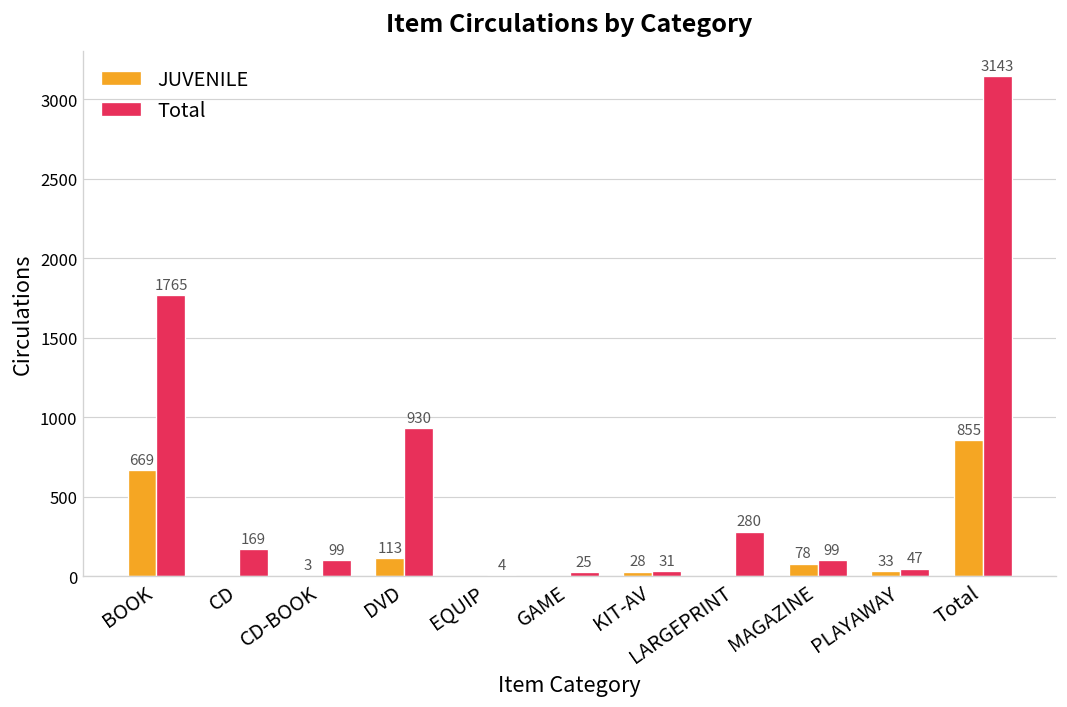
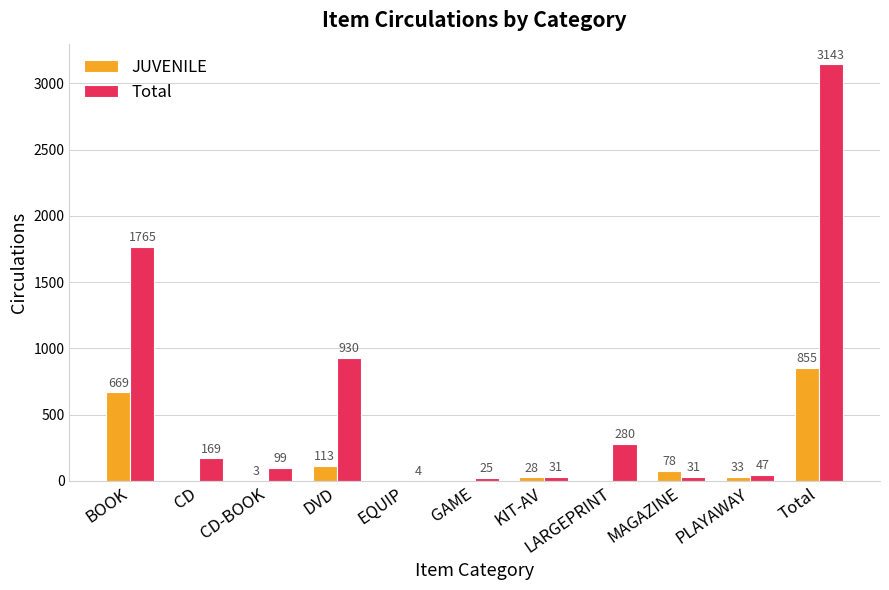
  {
    "JUVENILE": {
      "BOOK": 669,
      "CD-BOOK": 3,
      "DVD": 113,
      "KIT-AV": 28,
      "MAGAZINE": 78,
      "PLAYAWAY": 33,
      "Total": 855
    },
    "Total": {
      "BOOK": 1765,
      "CD": 169,
      "CD-BOOK": 99,
      "DVD": 930,
      "EQUIP": 4,
      "GAME": 25,
      "KIT-AV": 31,
      "LARGEPRINT": 280,
-     "MAGAZINE": 99,
+     "MAGAZINE": 31,
      "PLAYAWAY": 47,
      "Total": 3143
    }
  }
